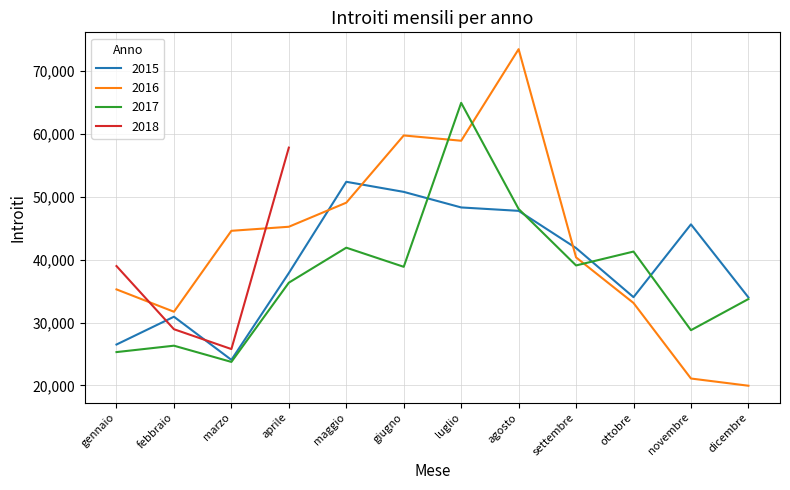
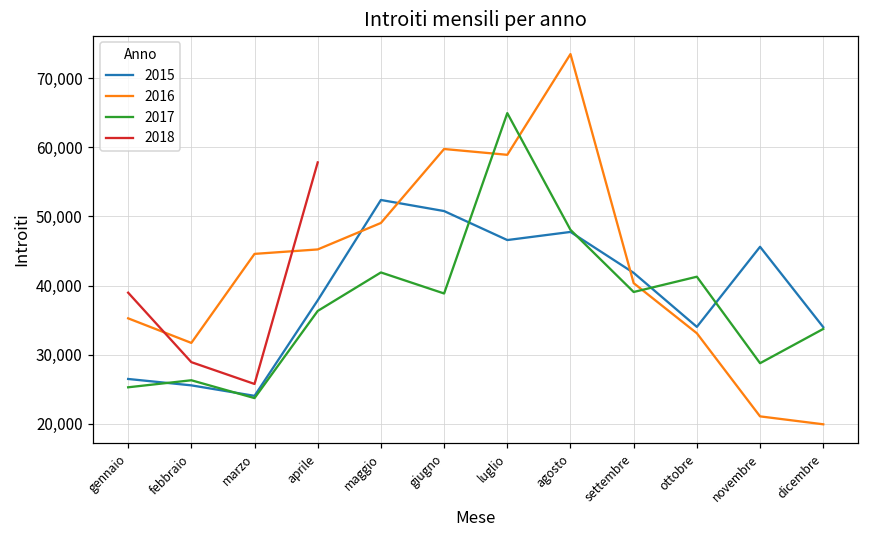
  {
    "2015": {
      "gennaio": "27,000",
-     "febbraio": "31,000",
+     "febbraio": "26,000",
      "aprile": "38,000",
      "maggio": "52,000",
      "giugno": "51,000",
-     "luglio": "48,000",
+     "luglio": "47,000",
      "settembre": "42,000",
      "ottobre": "34,000",
      "novembre": "46,000"
    },
    "2016": {
      "gennaio": "35,000",
      "febbraio": "32,000",
      "marzo": "45,000",
      "aprile": "45,000",
      "maggio": "49,000",
      "giugno": "60,000",
      "luglio": "59,000",
      "agosto": "73,000",
      "settembre": "40,000",
      "ottobre": "33,000",
      "novembre": "21,000",
      "dicembre": "20,000"
    },
    "2017": {
      "gennaio": "25,000",
      "febbraio": "26,000",
      "aprile": "36,000",
      "maggio": "42,000",
      "giugno": "39,000",
      "luglio": "65,000",
      "settembre": "39,000",
      "ottobre": "41,000",
      "novembre": "29,000"
    },
    "2018": {
      "gennaio": "39,000",
      "febbraio": "29,000",
      "marzo": "26,000",
      "aprile": "58,000"
    }
  }
